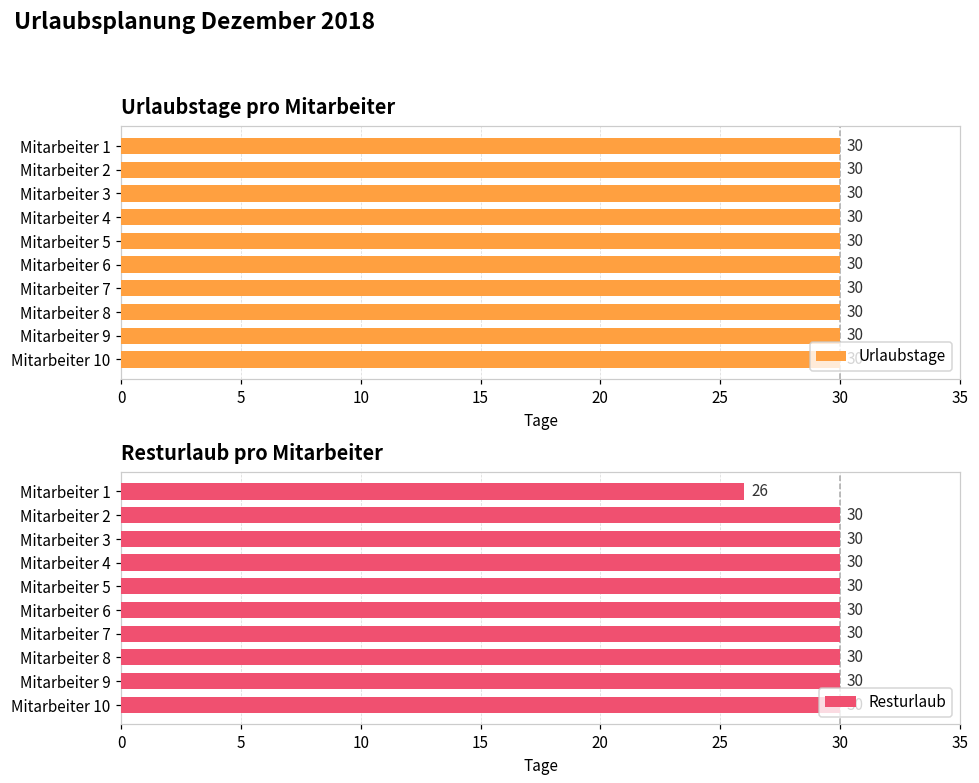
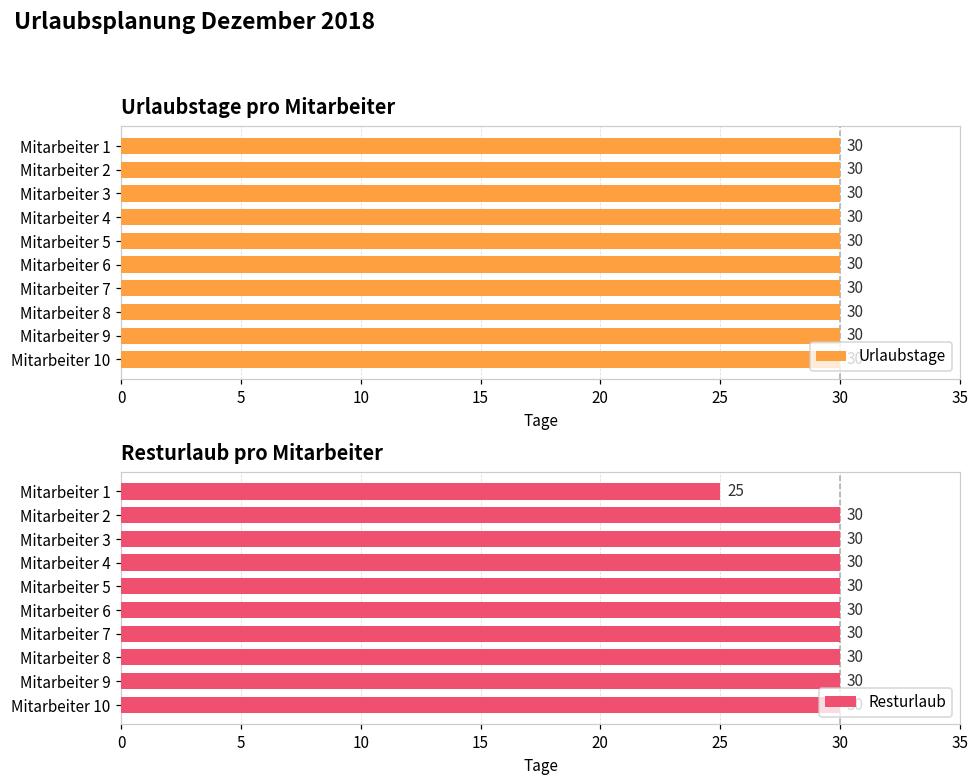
  {
    "Urlaubstage pro Mitarbeiter": {
      "Mitarbeiter 1": 30,
      "Mitarbeiter 2": 30,
      "Mitarbeiter 3": 30,
      "Mitarbeiter 4": 30,
      "Mitarbeiter 5": 30,
      "Mitarbeiter 6": 30,
      "Mitarbeiter 7": 30,
      "Mitarbeiter 8": 30,
      "Mitarbeiter 9": 30
    },
    "Resturlaub pro Mitarbeiter": {
-     "Mitarbeiter 1": 26,
+     "Mitarbeiter 1": 25,
      "Mitarbeiter 2": 30,
      "Mitarbeiter 3": 30,
      "Mitarbeiter 4": 30,
      "Mitarbeiter 5": 30,
      "Mitarbeiter 6": 30,
      "Mitarbeiter 7": 30,
      "Mitarbeiter 8": 30,
      "Mitarbeiter 9": 30
    }
  }
